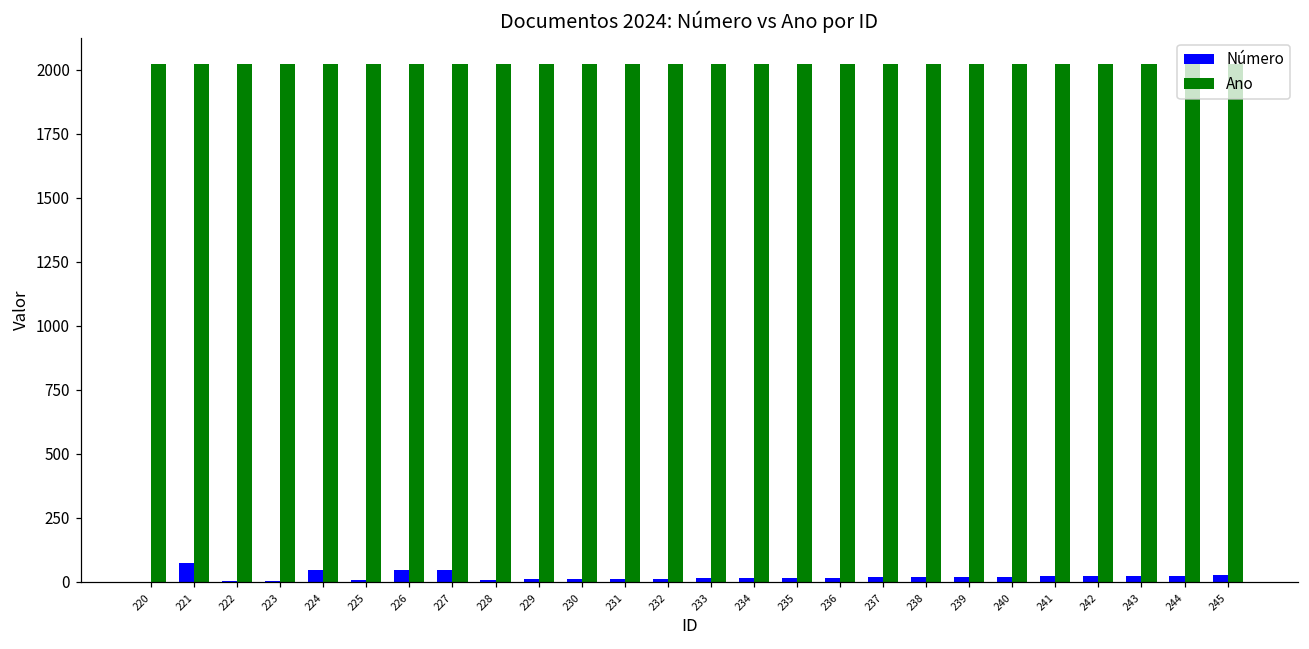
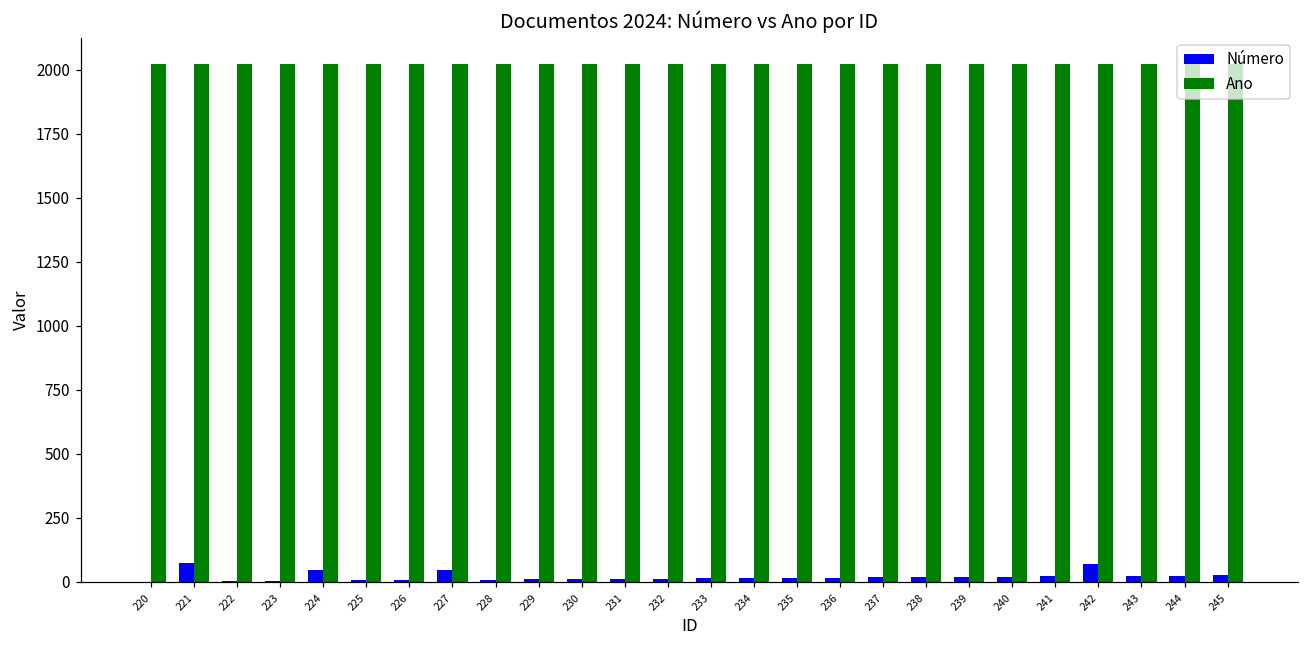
  {
    "Número": {
      "221": 70,
      "224": 50,
-     "226": 50,
+     "226": 10,
      "227": 50,
      "230": 10,
      "231": 10,
      "232": 10,
      "233": 10,
      "234": 20,
      "235": 20,
      "236": 20,
      "237": 20,
      "238": 20,
      "239": 20,
      "240": 20,
      "241": 20,
-     "242": 20,
+     "242": 70,
      "243": 20,
      "244": 30,
      "245": 30
    },
    "Ano": {
      "220": 2020,
      "221": 2020,
      "222": 2020,
      "223": 2020,
      "224": 2020,
      "225": 2020,
      "226": 2020,
      "227": 2020,
      "228": 2020,
      "229": 2020,
      "230": 2020,
      "231": 2020,
      "232": 2020,
      "233": 2020,
      "234": 2020,
      "235": 2020,
      "236": 2020,
      "237": 2020,
      "238": 2020,
      "239": 2020,
      "240": 2020,
      "241": 2020,
      "242": 2020,
      "243": 2020
    }
  }
